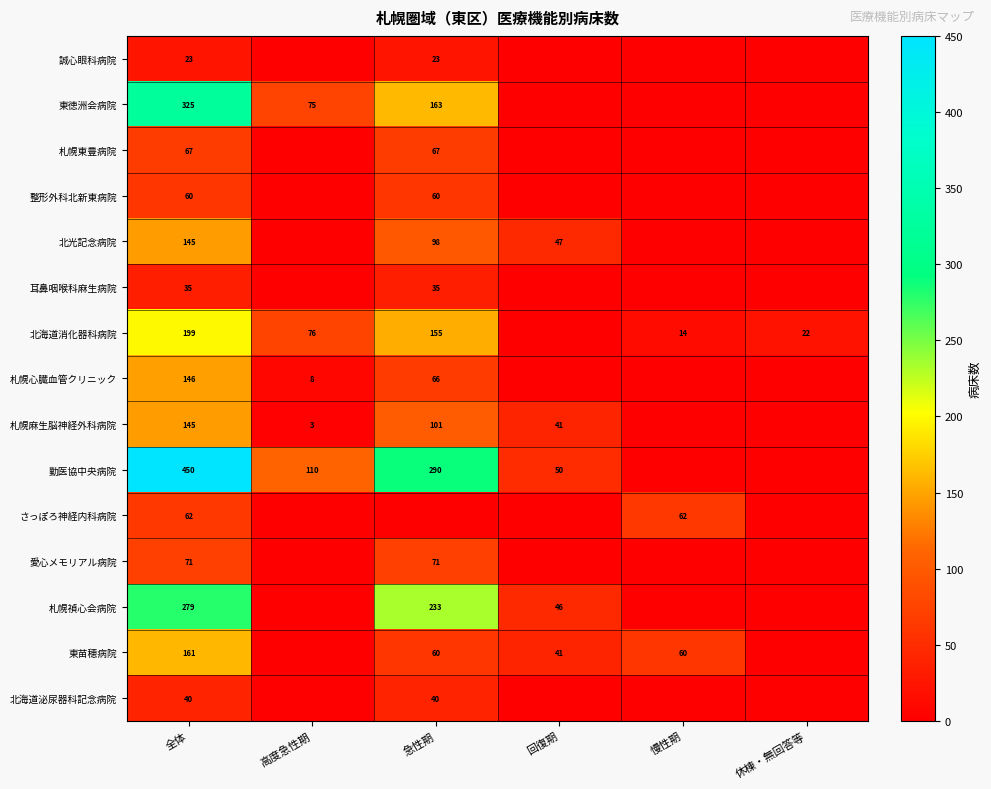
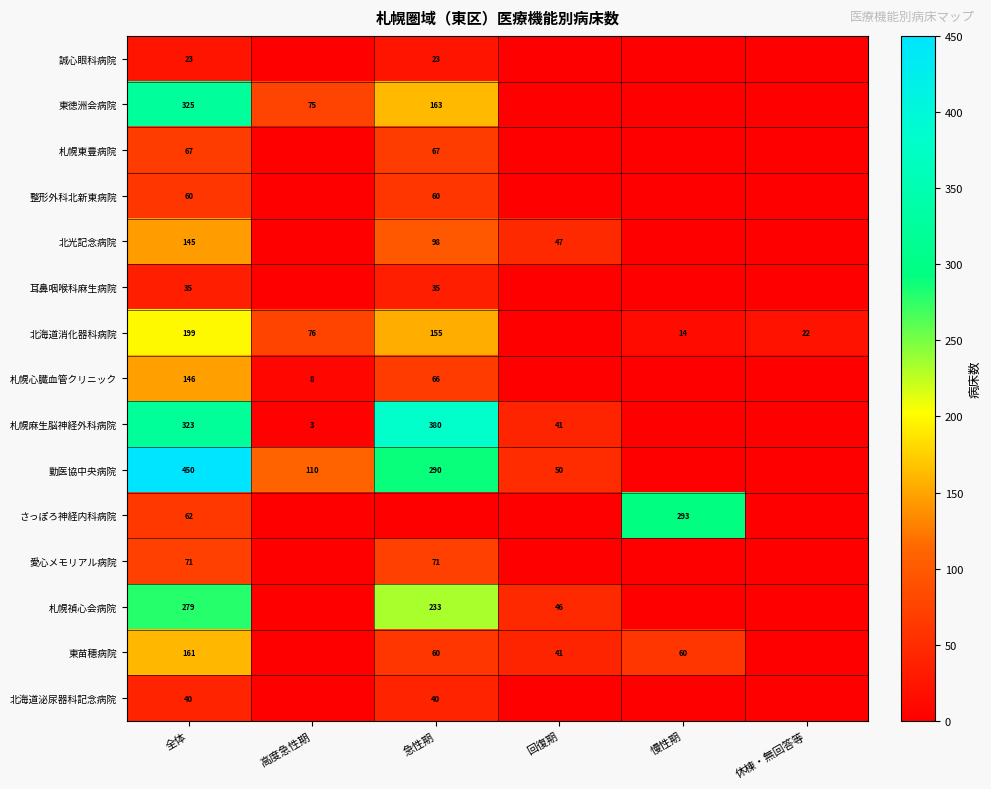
  {
    "誠心眼科病院": {
      "全体": 23,
      "急性期": 23
    },
    "東徳洲会病院": {
      "全体": 325,
      "高度急性期": 75,
      "急性期": 163
    },
    "札幌東豊病院": {
      "全体": 67,
      "急性期": 67
    },
    "整形外科北新東病院": {
      "全体": 60,
      "急性期": 60
    },
    "北光記念病院": {
      "全体": 145,
      "急性期": 98,
      "回復期": 47
    },
    "耳鼻咽喉科麻生病院": {
      "全体": 35,
      "急性期": 35
    },
    "北海道消化器科病院": {
      "全体": 199,
      "高度急性期": 76,
      "急性期": 155,
      "慢性期": 14,
      "休棟・無回答等": 22
    },
    "札幌心臓血管クリニック": {
      "全体": 146,
      "高度急性期": 8,
      "急性期": 66
    },
    "札幌麻生脳神経外科病院": {
-     "全体": 145,
+     "全体": 323,
      "高度急性期": 3,
-     "急性期": 101,
+     "急性期": 380,
      "回復期": 41
    },
    "勤医協中央病院": {
      "全体": 450,
      "高度急性期": 110,
      "急性期": 290,
      "回復期": 50
    },
    "さっぽろ神経内科病院": {
      "全体": 62,
-     "慢性期": 62
+     "慢性期": 293
    },
    "愛心メモリアル病院": {
      "全体": 71,
      "急性期": 71
    },
    "札幌禎心会病院": {
      "全体": 279,
      "急性期": 233,
      "回復期": 46
    },
    "東苗穂病院": {
      "全体": 161,
      "急性期": 60,
      "回復期": 41,
      "慢性期": 60
    },
    "北海道泌尿器科記念病院": {
      "全体": 40,
      "急性期": 40
    }
  }
